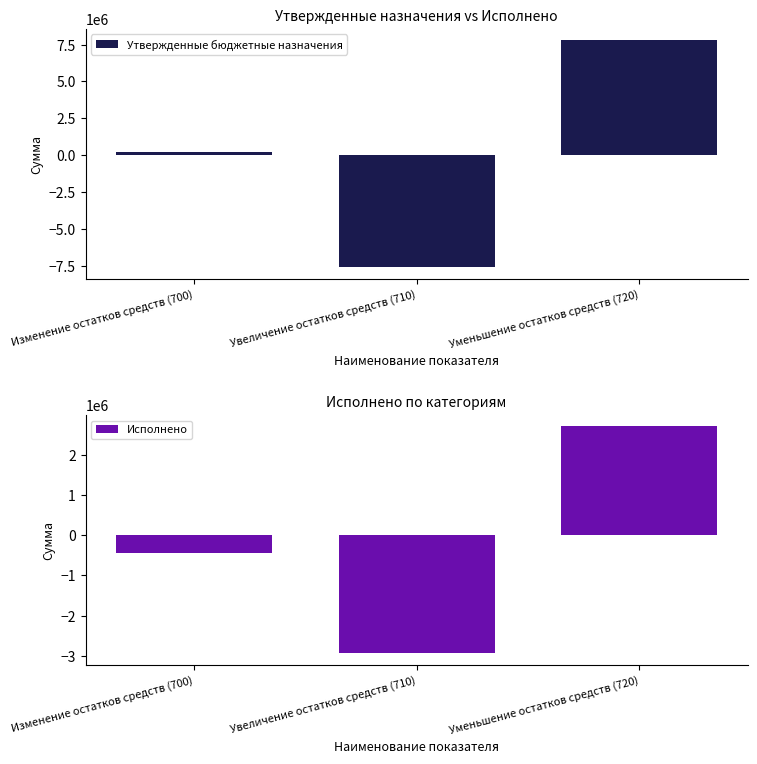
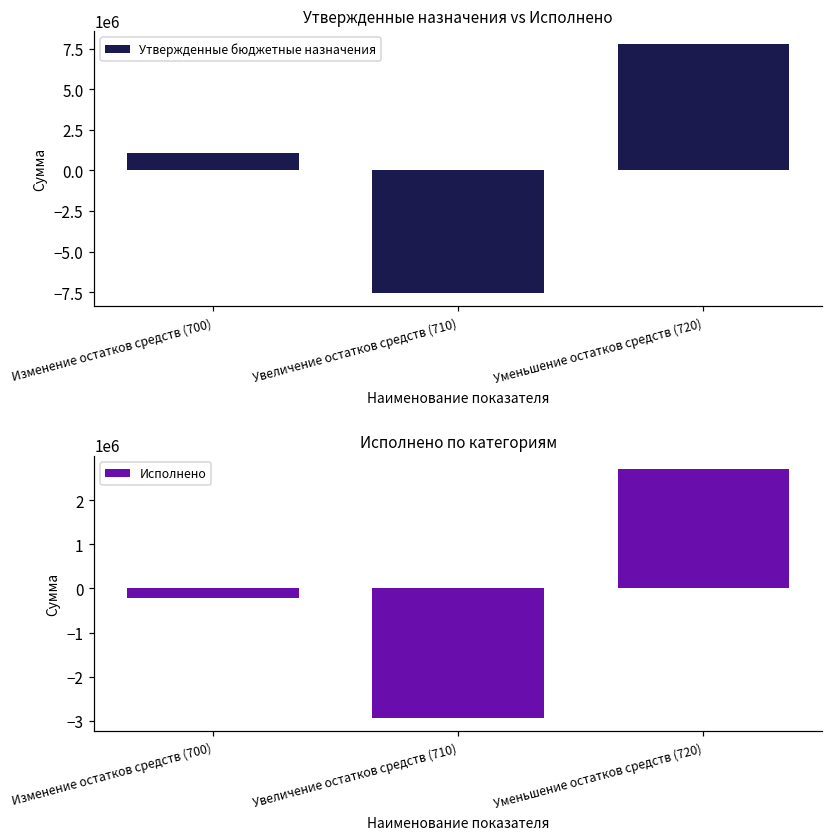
  {
    "Утвержденные назначения vs Исполнено": {
-     "Изменение остатков средств (700)": 200000,
+     "Изменение остатков средств (700)": 1100000,
      "Увеличение остатков средств (710)": -7600000,
      "Уменьшение остатков средств (720)": 7800000
    },
    "Исполнено по категориям": {
-     "Изменение остатков средств (700)": -400000,
+     "Изменение остатков средств (700)": -200000,
      "Увеличение остатков средств (710)": -2900000,
      "Уменьшение остатков средств (720)": 2700000
    }
  }
